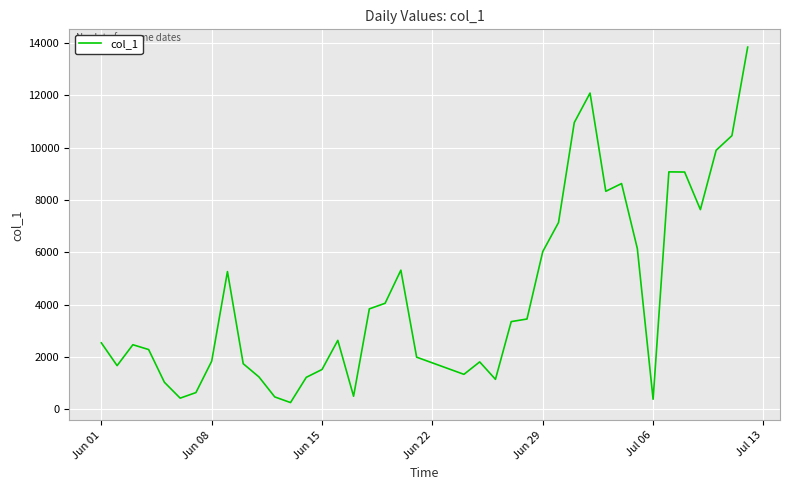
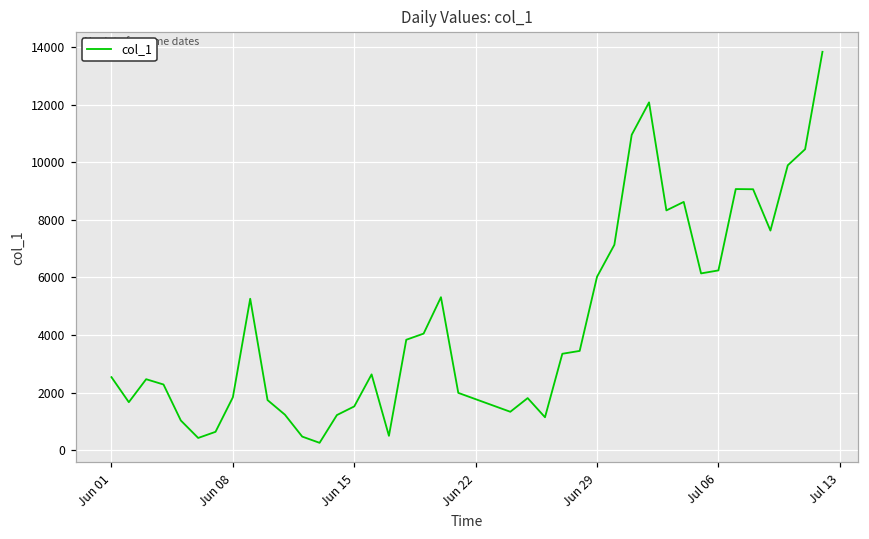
  {
    "Jun 01": 2500,
    "Jun 08": 1800,
    "Jun 15": 1500,
    "Jun 29": 6000,
-   "Jul 06": 400
+   "Jul 06": 6200
  }
